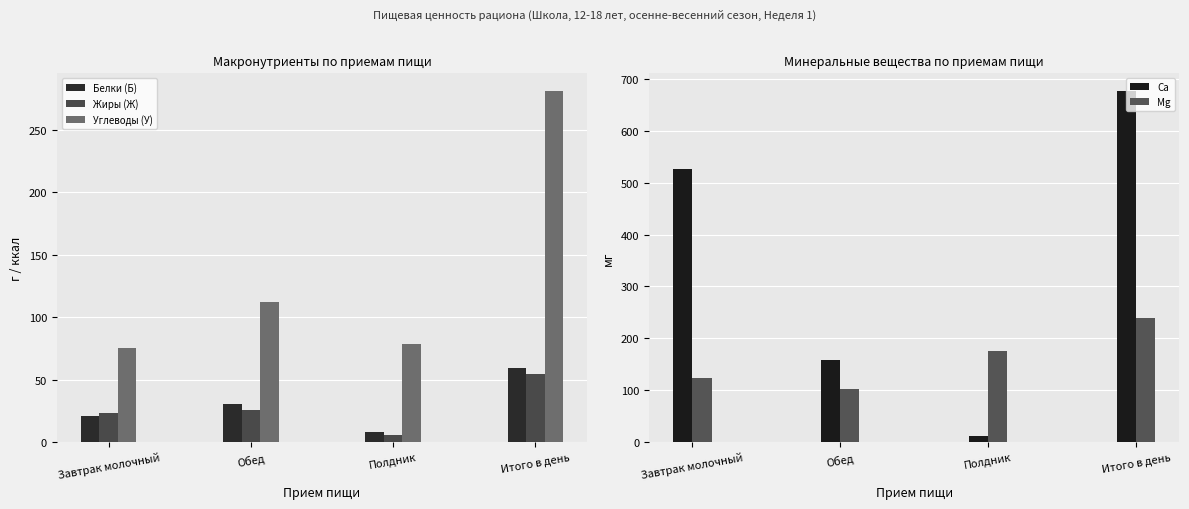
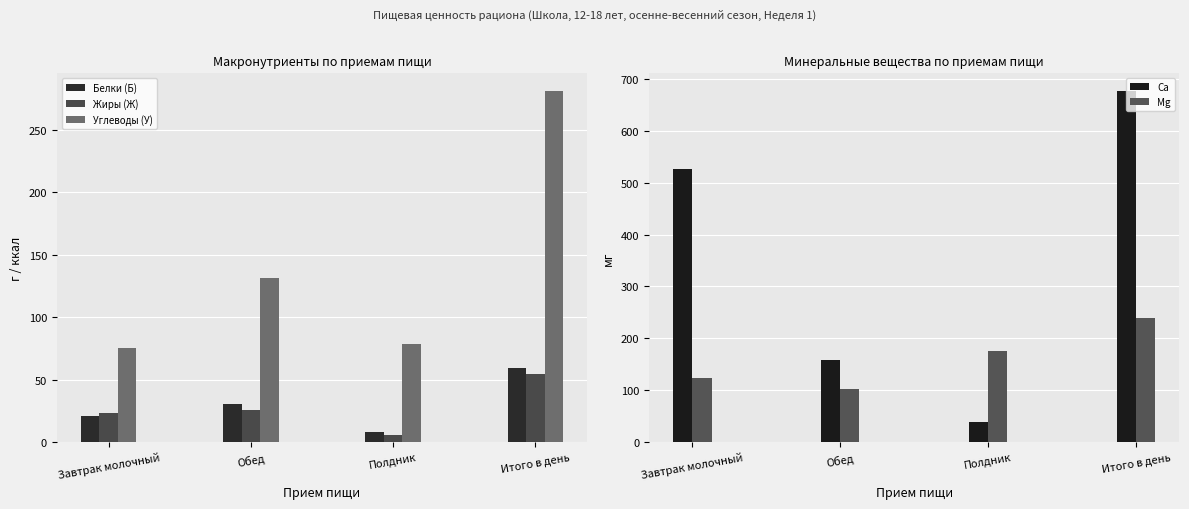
  {
    "Макронутриенты по приемам пищи": {
      "Углеводы (У)": {
        "Завтрак молочный": 75,
-       "Обед": 112,
+       "Обед": 131,
        "Полдник": 78,
        "Итого в день": 281
      }
    },
    "Минеральные вещества по приемам пищи": {
      "Ca": {
        "Завтрак молочный": 530,
        "Обед": 160,
-       "Полдник": 10
+       "Полдник": 40
      },
      "Mg": {
        "Завтрак молочный": 120,
        "Обед": 100,
        "Полдник": 180,
        "Итого в день": 240
      }
    }
  }
